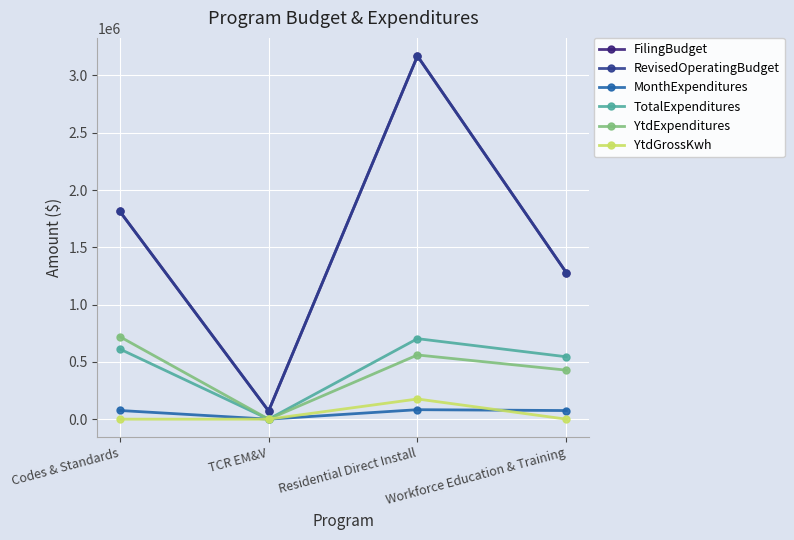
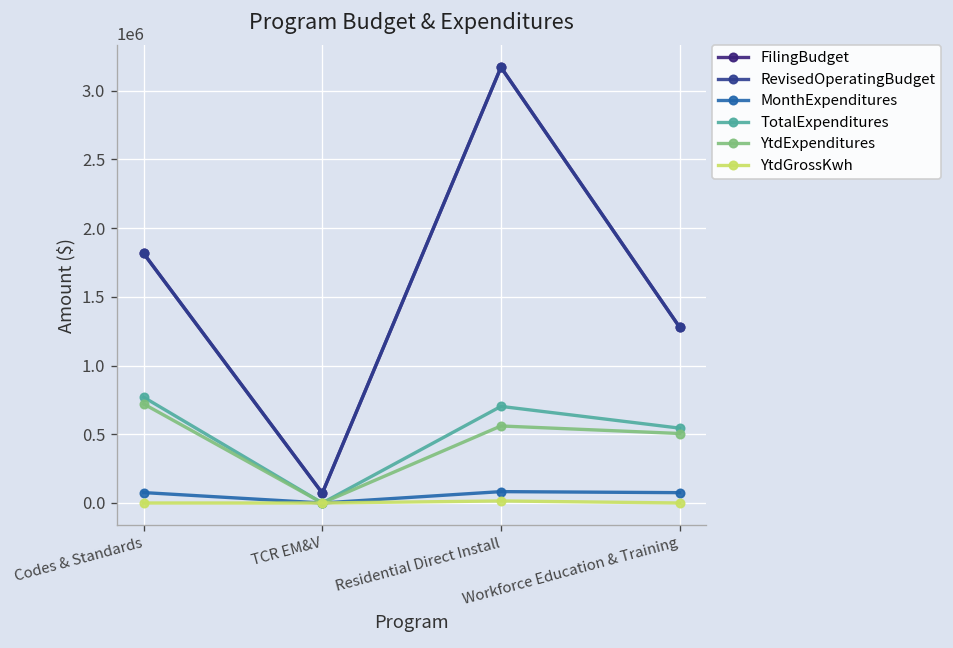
  {
    "TotalExpenditures": {
-     "Codes & Standards": 610000,
+     "Codes & Standards": 770000,
      "Residential Direct Install": 700000,
      "Workforce Education & Training": 540000
    },
    "YtdExpenditures": {
      "Codes & Standards": 720000,
      "Residential Direct Install": 560000,
-     "Workforce Education & Training": 430000
+     "Workforce Education & Training": 510000
    },
    "YtdGrossKwh": {
      "Codes & Standards": 0,
-     "Residential Direct Install": 180000,
+     "Residential Direct Install": 10000,
      "Workforce Education & Training": 0
    }
  }
